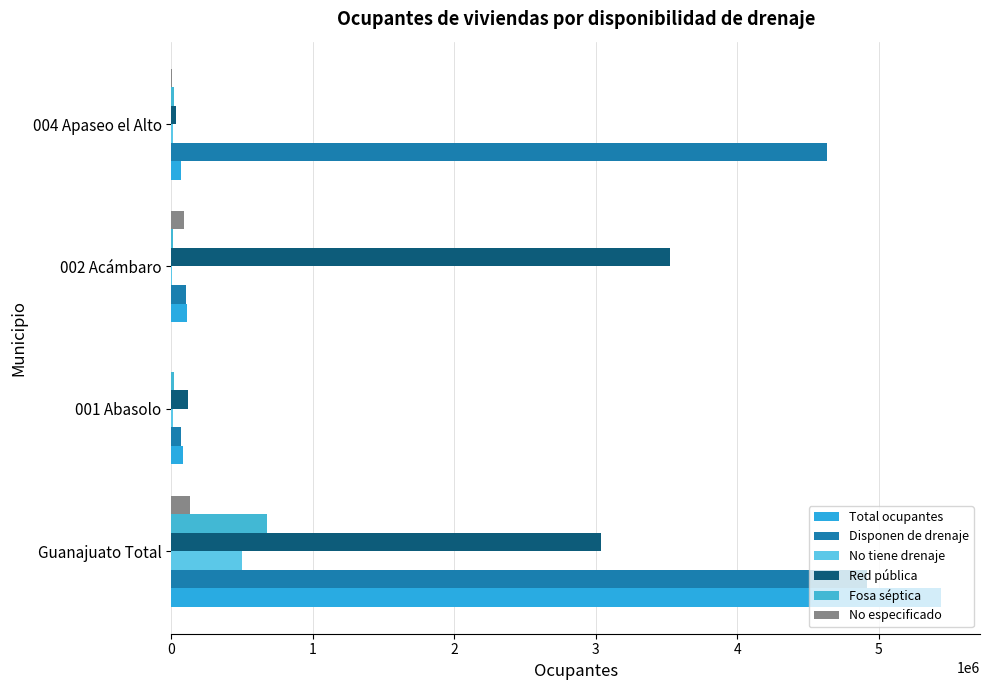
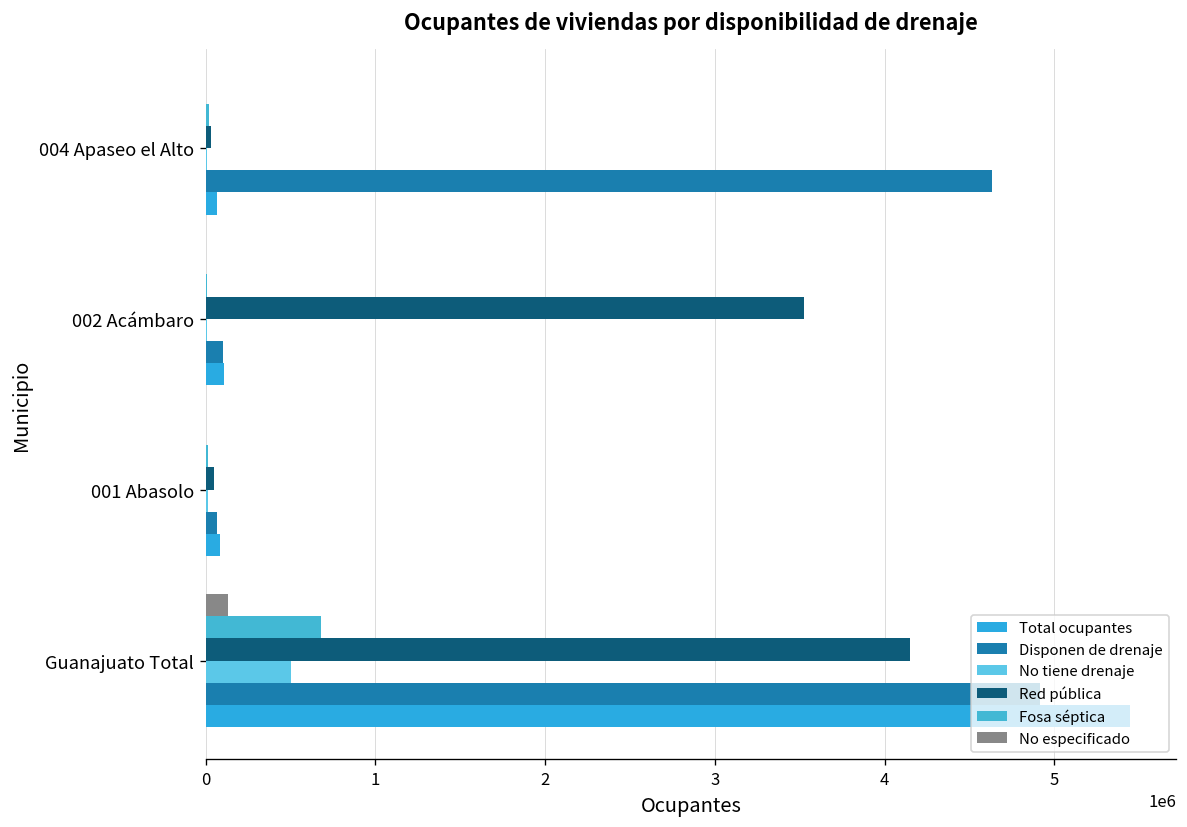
  {
    "Disponen de drenaje": {
      "004 Apaseo el Alto": 4630000,
      "002 Acámbaro": 100000,
      "001 Abasolo": 70000
    },
    "Red pública": {
      "004 Apaseo el Alto": 30000,
      "002 Acámbaro": 3530000,
-     "001 Abasolo": 120000,
-     "Guanajuato Total": 3040000
+     "001 Abasolo": 50000,
+     "Guanajuato Total": 4150000
    },
    "No especificado": {
-     "002 Acámbaro": 90000,
+     "002 Acámbaro": 0,
      "Guanajuato Total": 130000
    }
  }
